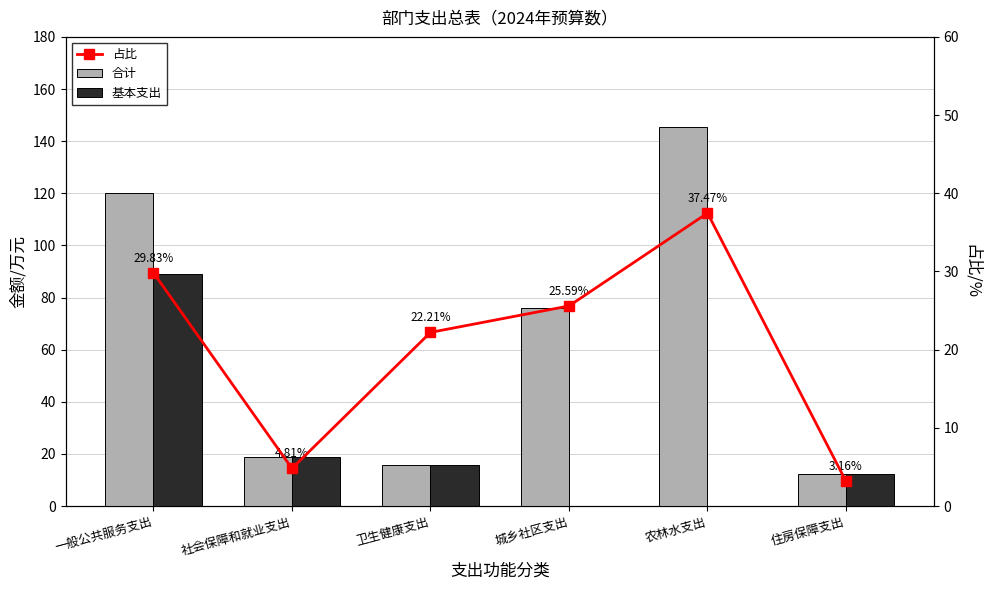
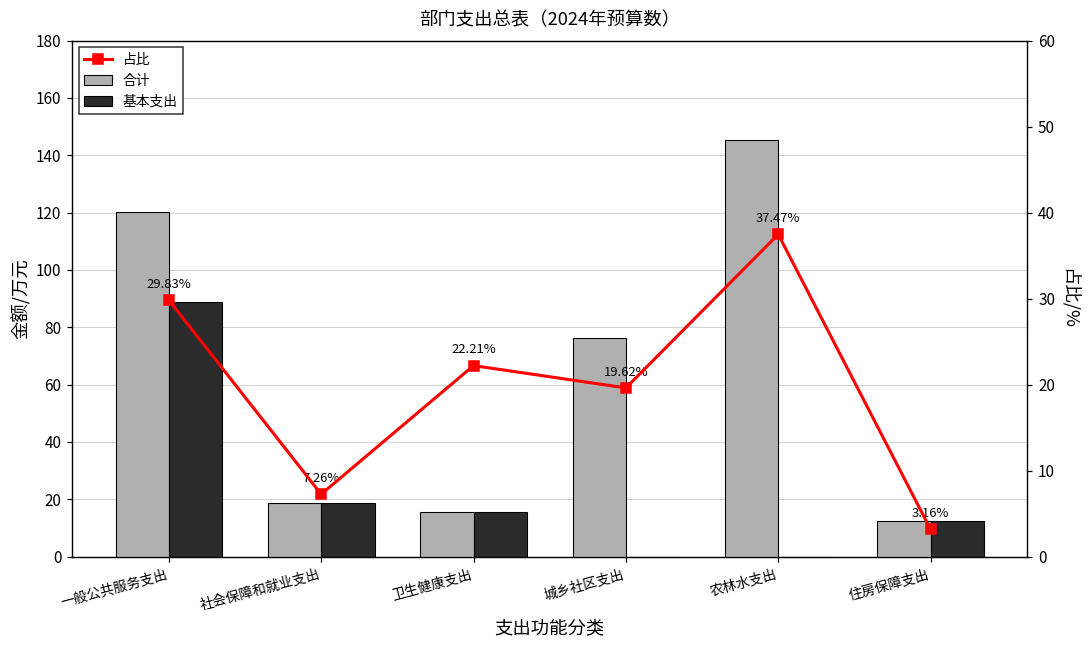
  {
    "占比": {
      "一般公共服务支出": "29.83%",
-     "社会保障和就业支出": "4.81%",
+     "社会保障和就业支出": "7.26%",
      "卫生健康支出": "22.21%",
-     "城乡社区支出": "25.59%",
+     "城乡社区支出": "19.62%",
      "农林水支出": "37.47%",
      "住房保障支出": "3.16%"
    }
  }
